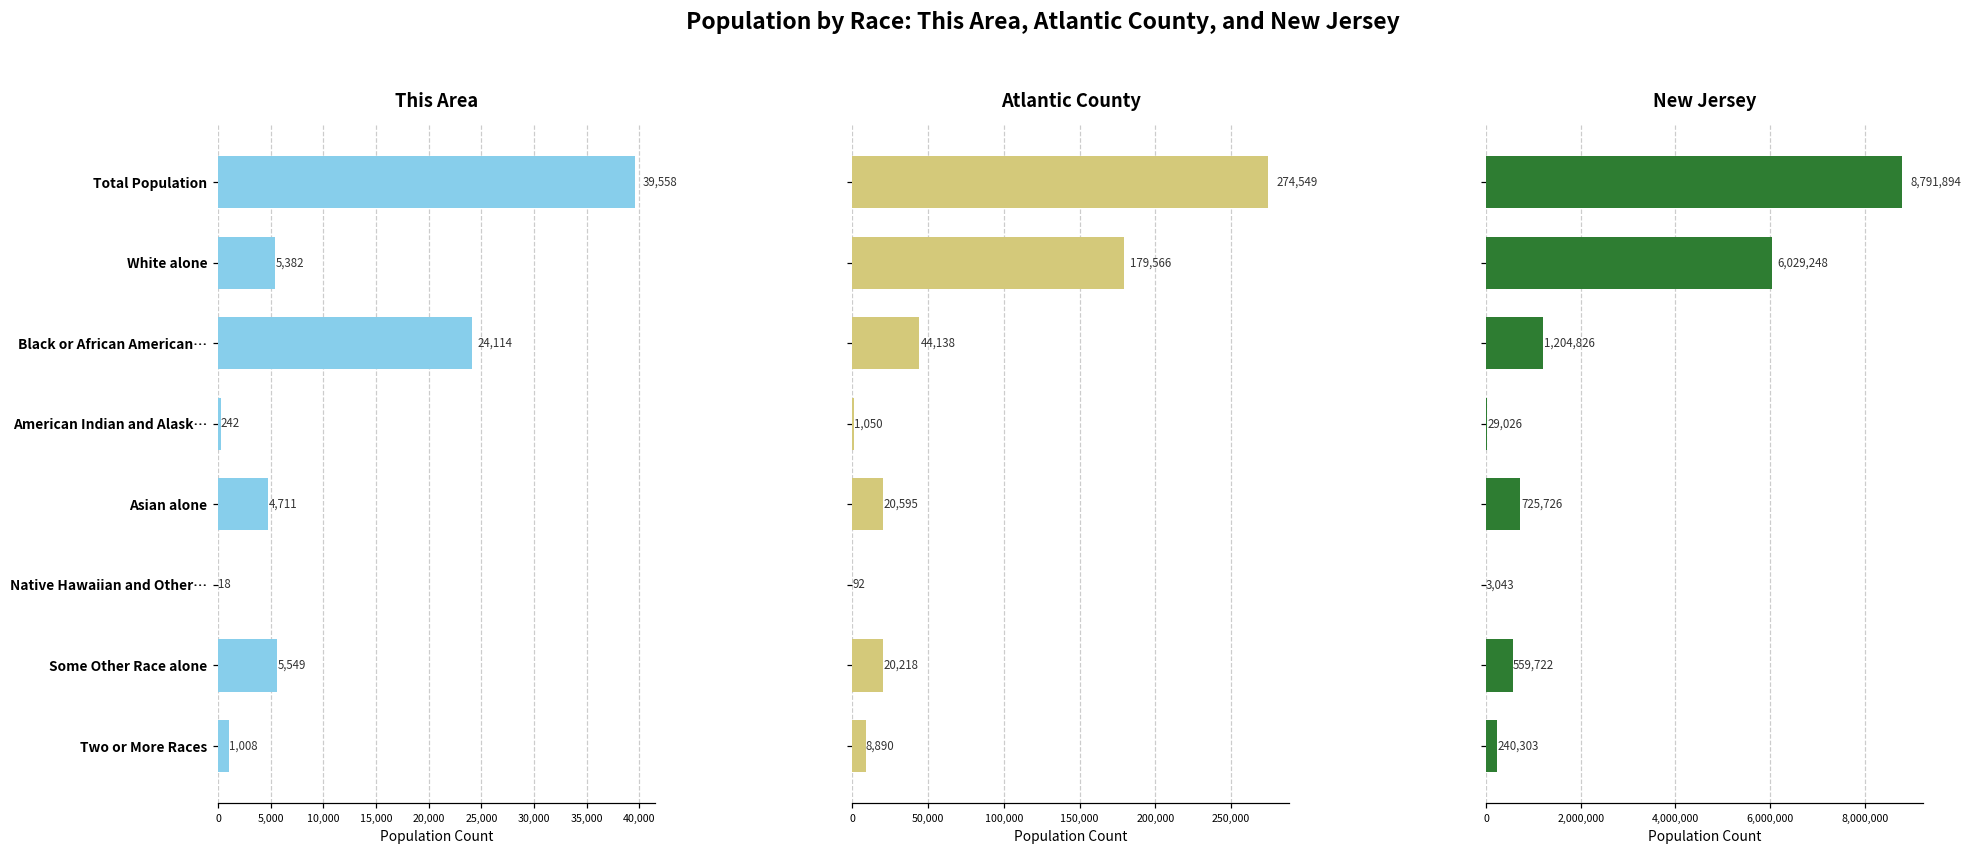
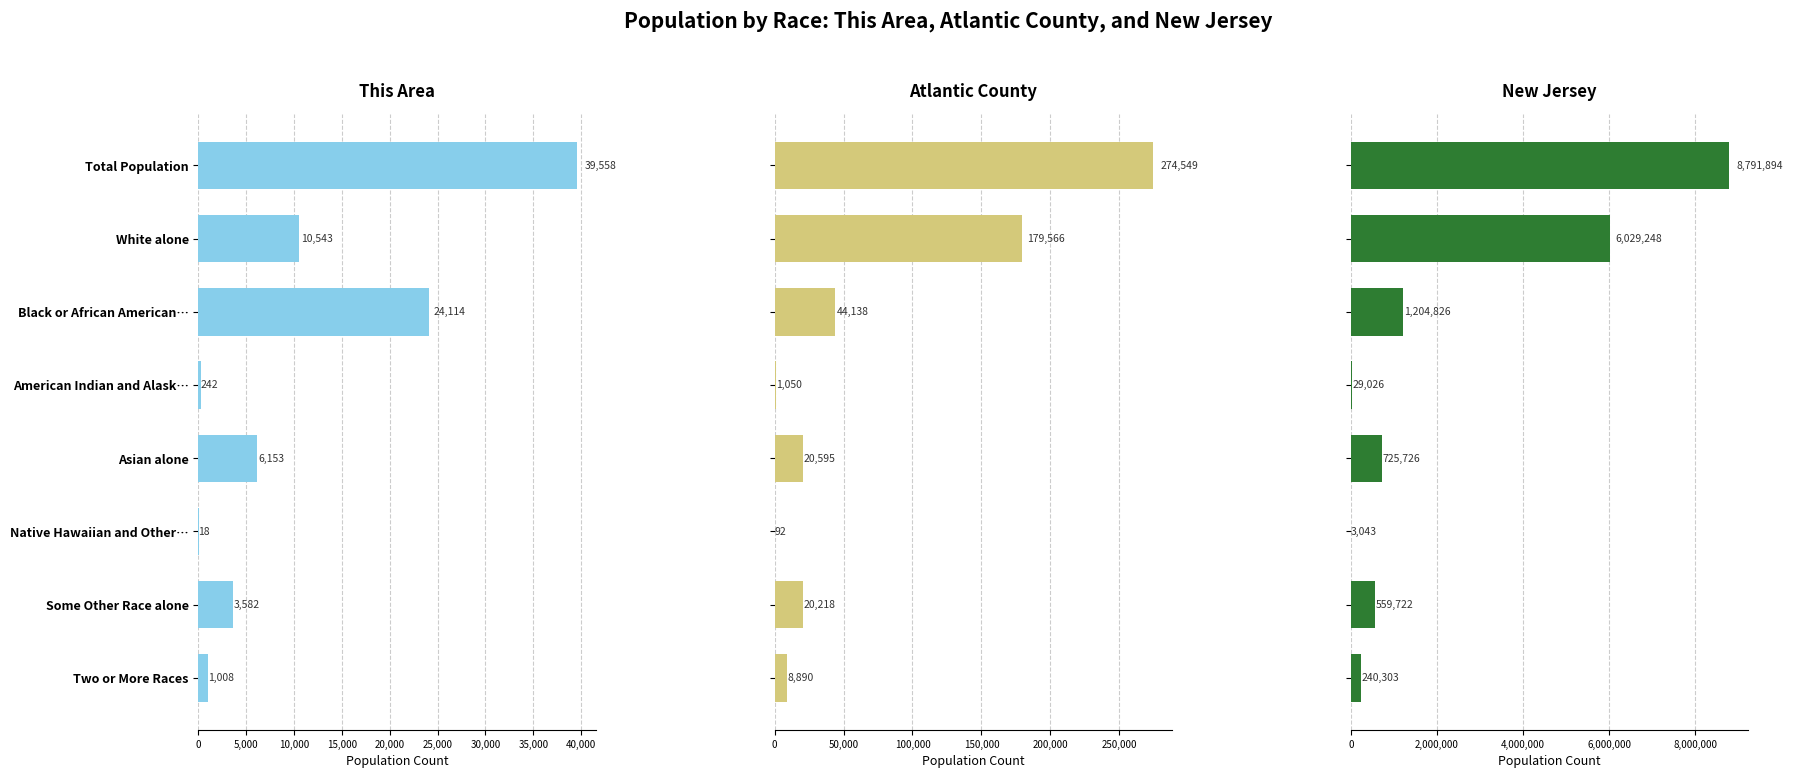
  {
    "This Area": {
      "Total Population": "39,558",
-     "White alone": "5,382",
+     "White alone": "10,543",
      "Black or African American…": "24,114",
      "American Indian and Alask…": "242",
-     "Asian alone": "4,711",
+     "Asian alone": "6,153",
      "Native Hawaiian and Other…": "18",
-     "Some Other Race alone": "5,549",
+     "Some Other Race alone": "3,582",
      "Two or More Races": "1,008"
    }
  }
